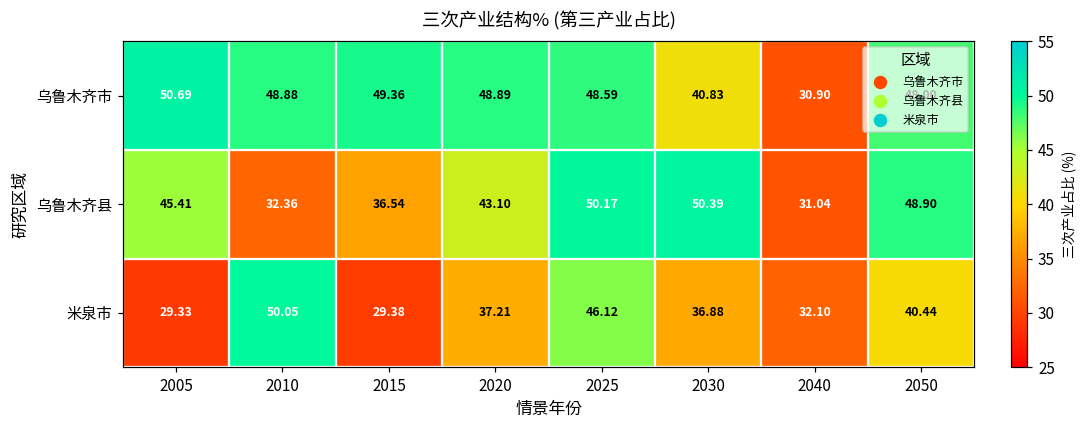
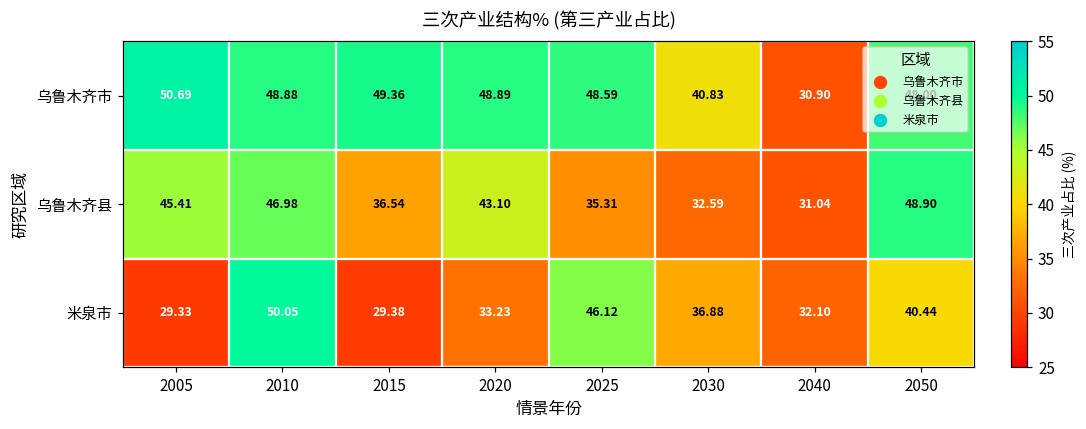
  {
    "乌鲁木齐市": {
      "2005": 50.69,
      "2010": 48.88,
      "2015": 49.36,
      "2020": 48.89,
      "2025": 48.59,
      "2030": 40.83,
      "2040": 30.90
    },
    "乌鲁木齐县": {
      "2005": 45.41,
-     "2010": 32.36,
+     "2010": 46.98,
      "2015": 36.54,
      "2020": 43.10,
-     "2025": 50.17,
-     "2030": 50.39,
+     "2025": 35.31,
+     "2030": 32.59,
      "2040": 31.04,
      "2050": 48.90
    },
    "米泉市": {
      "2005": 29.33,
      "2010": 50.05,
      "2015": 29.38,
-     "2020": 37.21,
+     "2020": 33.23,
      "2025": 46.12,
      "2030": 36.88,
      "2040": 32.10,
      "2050": 40.44
    }
  }
